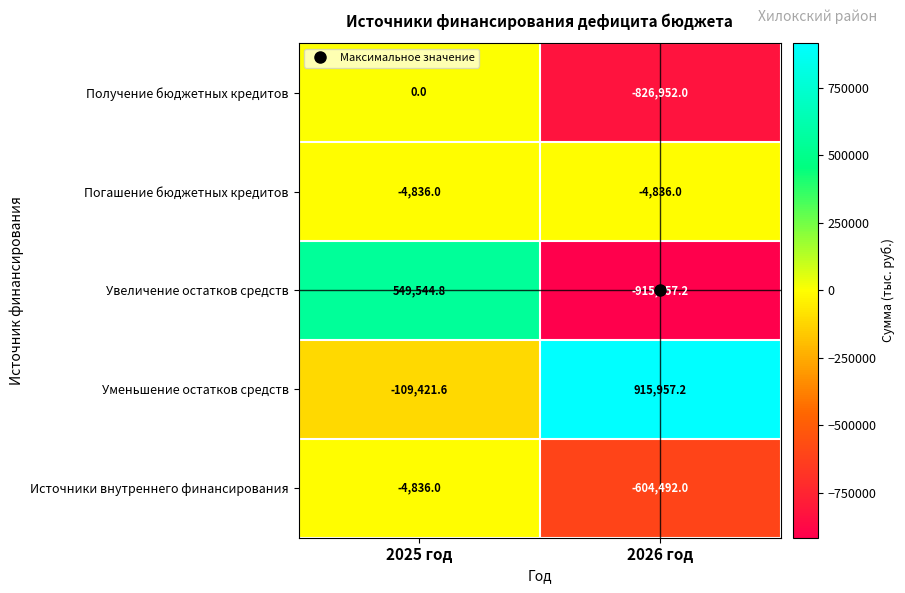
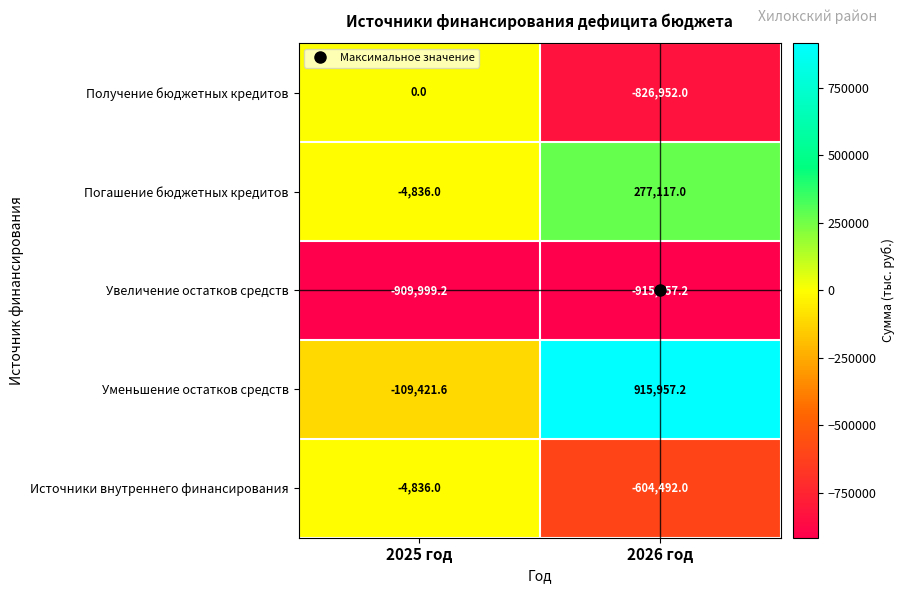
  {
    "Получение бюджетных кредитов": {
      "2025 год": "0.0",
      "2026 год": "-826,952.0"
    },
    "Погашение бюджетных кредитов": {
      "2025 год": "-4,836.0",
-     "2026 год": "-4,836.0"
+     "2026 год": "277,117.0"
    },
    "Увеличение остатков средств": {
-     "2025 год": "549,544.8"
+     "2025 год": "-909,999.2"
    },
    "Уменьшение остатков средств": {
      "2025 год": "-109,421.6",
      "2026 год": "915,957.2"
    },
    "Источники внутреннего финансирования": {
      "2025 год": "-4,836.0",
      "2026 год": "-604,492.0"
    }
  }
